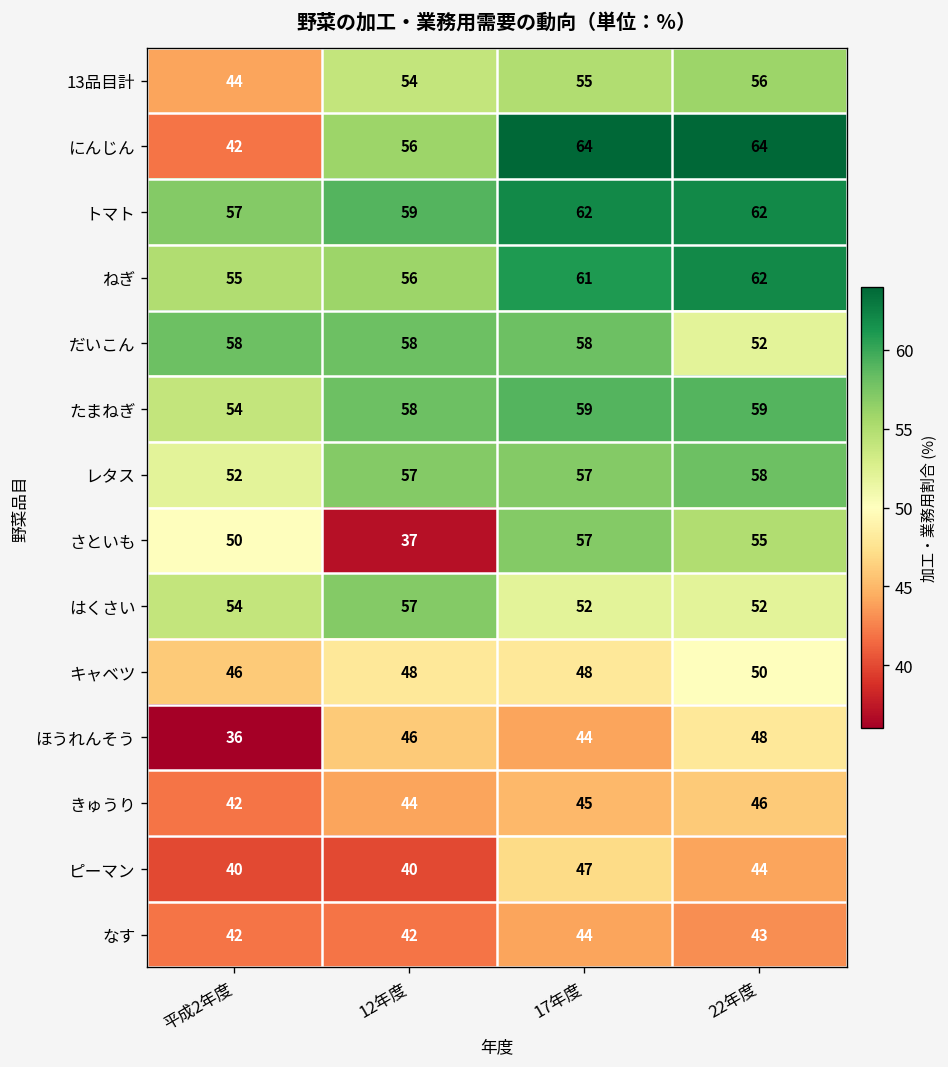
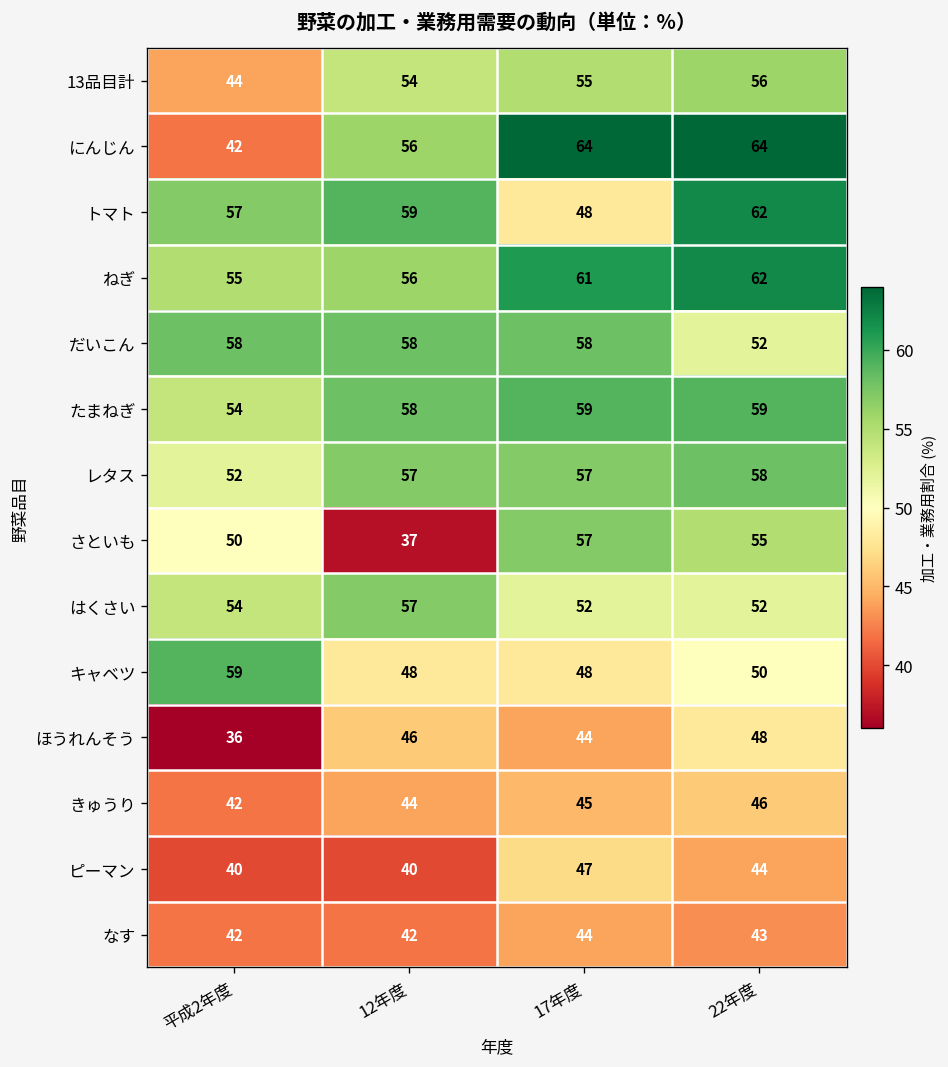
  {
    "13品目計": {
      "平成2年度": 44,
      "12年度": 54,
      "17年度": 55,
      "22年度": 56
    },
    "にんじん": {
      "平成2年度": 42,
      "12年度": 56,
      "17年度": 64,
      "22年度": 64
    },
    "トマト": {
      "平成2年度": 57,
      "12年度": 59,
-     "17年度": 62,
+     "17年度": 48,
      "22年度": 62
    },
    "ねぎ": {
      "平成2年度": 55,
      "12年度": 56,
      "17年度": 61,
      "22年度": 62
    },
    "だいこん": {
      "平成2年度": 58,
      "12年度": 58,
      "17年度": 58,
      "22年度": 52
    },
    "たまねぎ": {
      "平成2年度": 54,
      "12年度": 58,
      "17年度": 59,
      "22年度": 59
    },
    "レタス": {
      "平成2年度": 52,
      "12年度": 57,
      "17年度": 57,
      "22年度": 58
    },
    "さといも": {
      "平成2年度": 50,
      "12年度": 37,
      "17年度": 57,
      "22年度": 55
    },
    "はくさい": {
      "平成2年度": 54,
      "12年度": 57,
      "17年度": 52,
      "22年度": 52
    },
    "キャベツ": {
-     "平成2年度": 46,
+     "平成2年度": 59,
      "12年度": 48,
      "17年度": 48,
      "22年度": 50
    },
    "ほうれんそう": {
      "平成2年度": 36,
      "12年度": 46,
      "17年度": 44,
      "22年度": 48
    },
    "きゅうり": {
      "平成2年度": 42,
      "12年度": 44,
      "17年度": 45,
      "22年度": 46
    },
    "ピーマン": {
      "平成2年度": 40,
      "12年度": 40,
      "17年度": 47,
      "22年度": 44
    },
    "なす": {
      "平成2年度": 42,
      "12年度": 42,
      "17年度": 44,
      "22年度": 43
    }
  }
